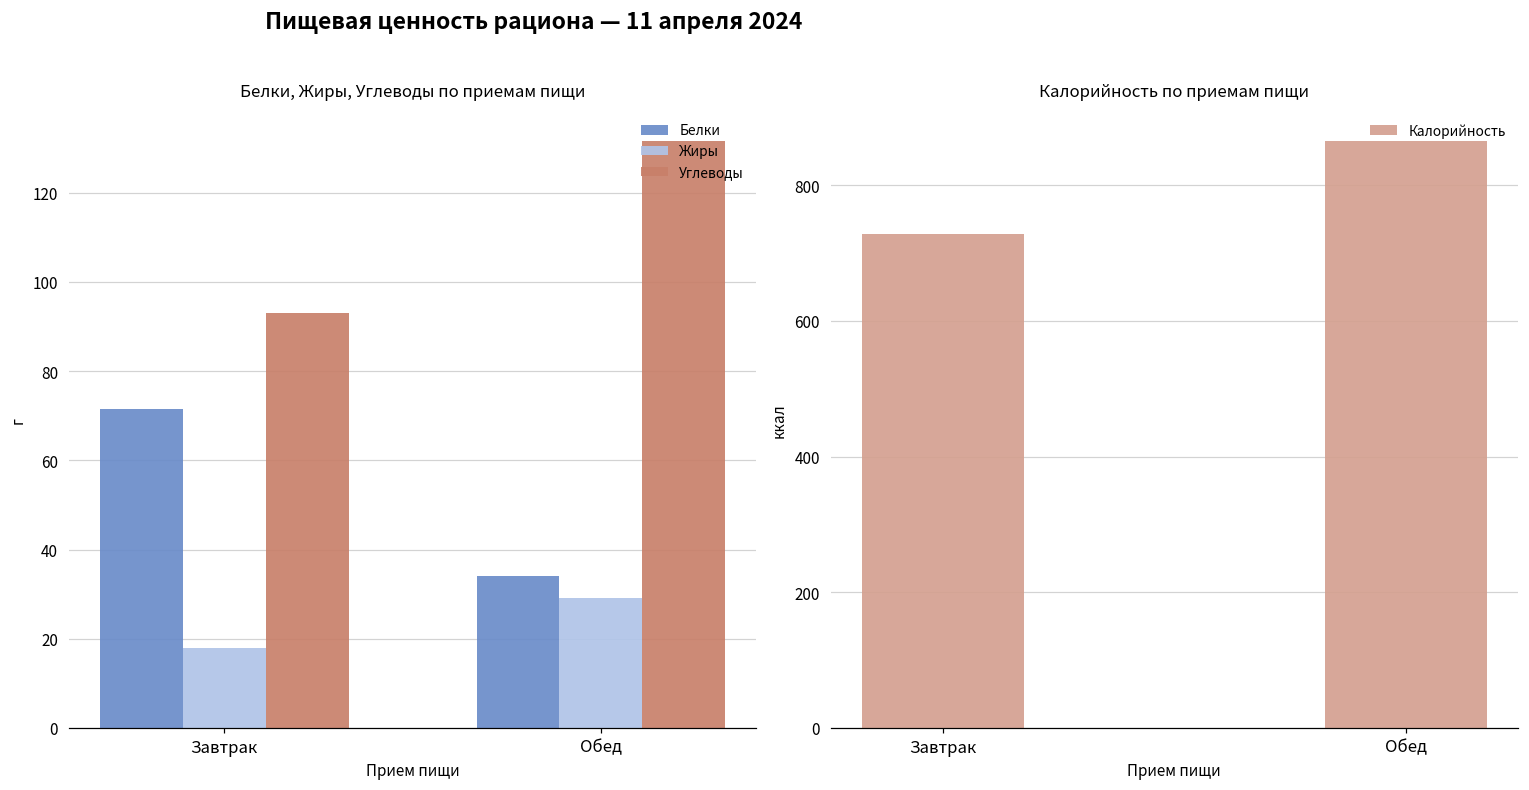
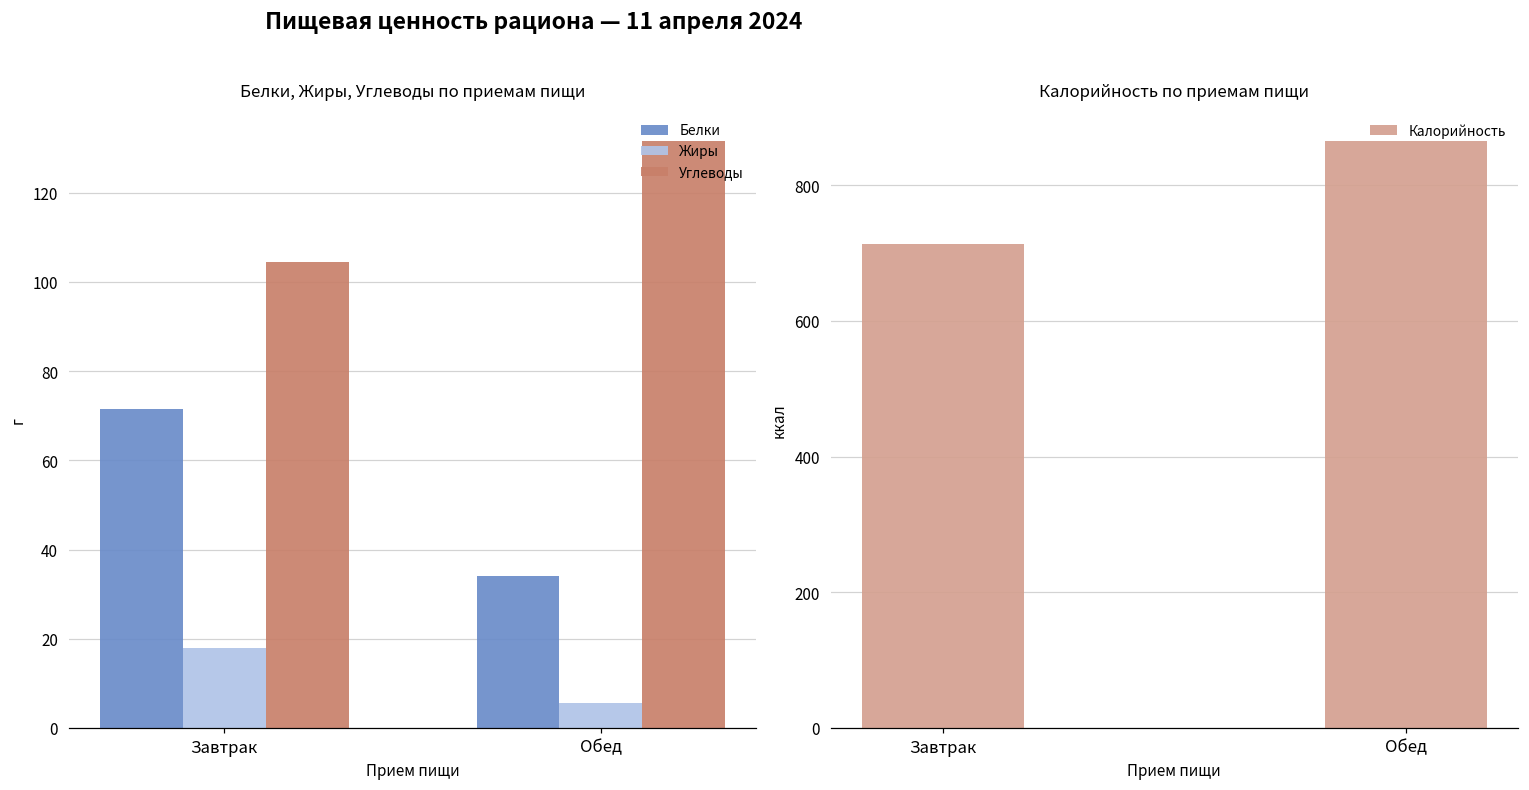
  {
    "Белки, Жиры, Углеводы по приемам пищи": {
      "Белки": {
        "Завтрак": 72,
        "Обед": 34
      },
      "Жиры": {
        "Завтрак": 18,
-       "Обед": 29
+       "Обед": 6
      },
      "Углеводы": {
-       "Завтрак": 93,
+       "Завтрак": 104,
        "Обед": 132
      }
    },
    "Калорийность по приемам пищи": {
-     "Завтрак": 730,
+     "Завтрак": 710,
      "Обед": 870
    }
  }
